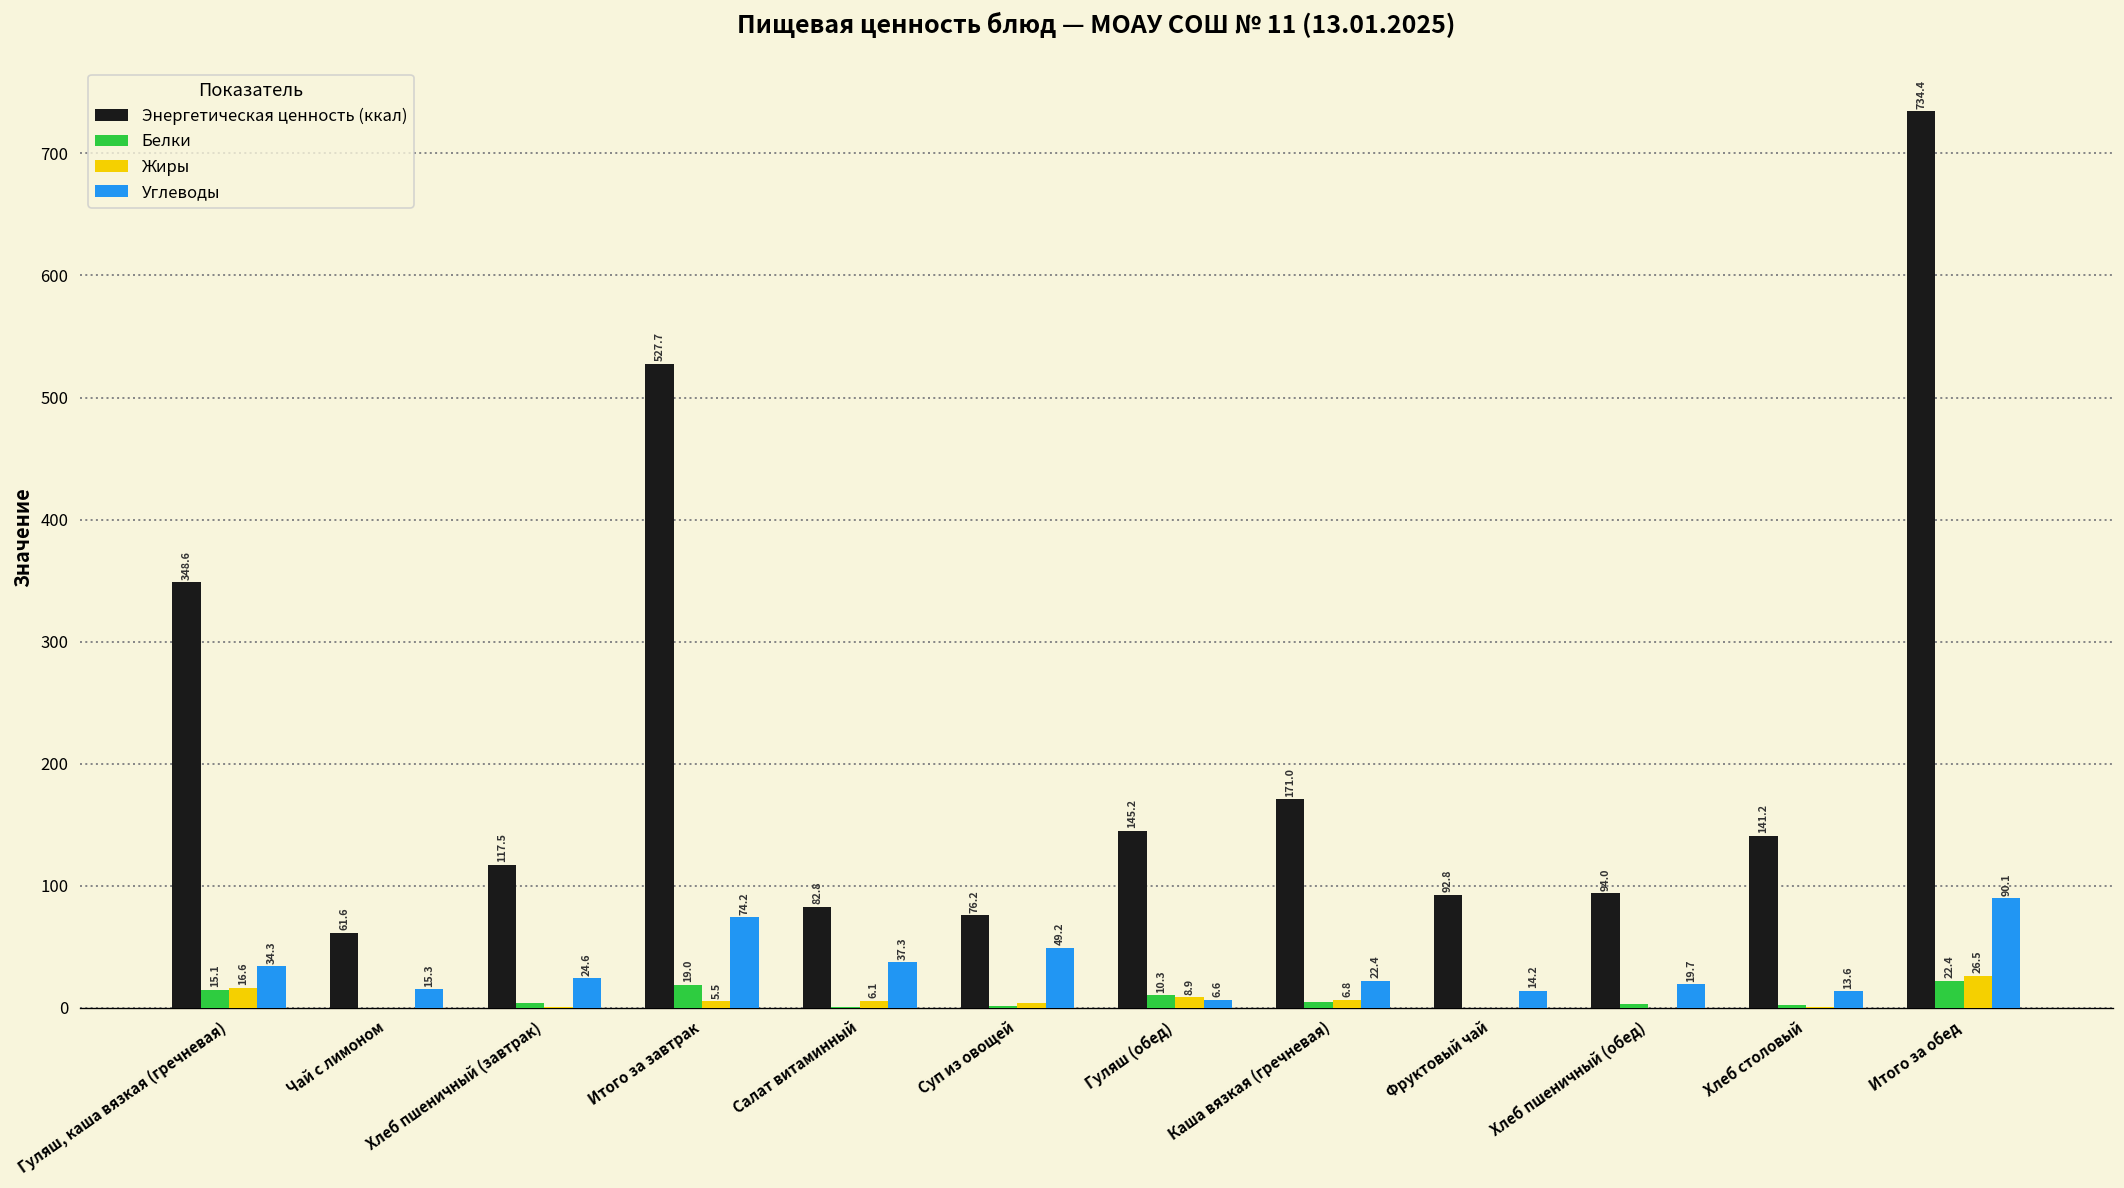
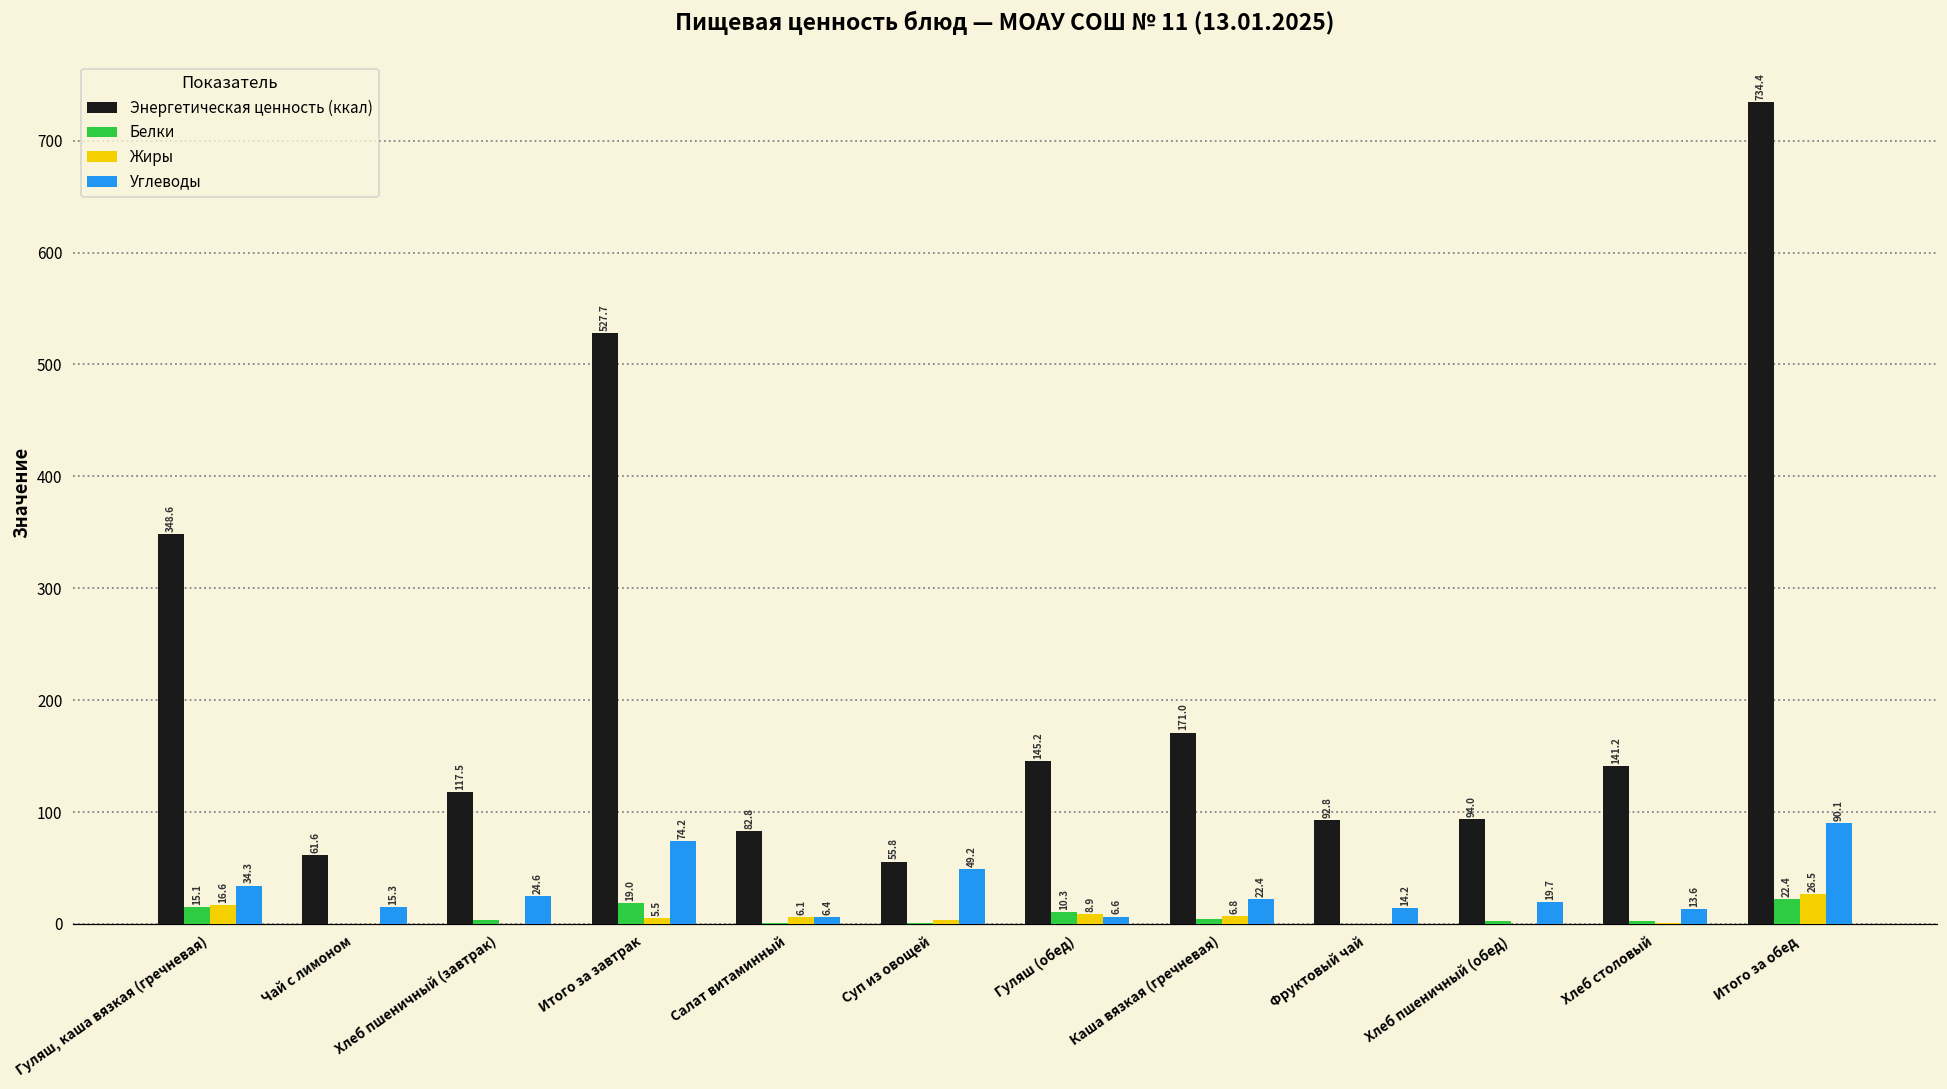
  {
    "Энергетическая ценность (ккал)": {
      "Гуляш, каша вязкая (гречневая)": 348.6,
      "Чай с лимоном": 61.6,
      "Хлеб пшеничный (завтрак)": 117.5,
      "Итого за завтрак": 527.7,
      "Салат витаминный": 82.8,
-     "Суп из овощей": 76.2,
+     "Суп из овощей": 55.8,
      "Гуляш (обед)": 145.2,
      "Каша вязкая (гречневая)": 171.0,
      "Фруктовый чай": 92.8,
      "Хлеб пшеничный (обед)": 94.0,
      "Хлеб столовый": 141.2,
      "Итого за обед": 734.4
    },
    "Белки": {
      "Гуляш, каша вязкая (гречневая)": 15.1,
      "Итого за завтрак": 19.0,
      "Гуляш (обед)": 10.3,
      "Итого за обед": 22.4
    },
    "Жиры": {
      "Гуляш, каша вязкая (гречневая)": 16.6,
      "Итого за завтрак": 5.5,
      "Салат витаминный": 6.1,
      "Гуляш (обед)": 8.9,
      "Каша вязкая (гречневая)": 6.8,
      "Итого за обед": 26.5
    },
    "Углеводы": {
      "Гуляш, каша вязкая (гречневая)": 34.3,
      "Чай с лимоном": 15.3,
      "Хлеб пшеничный (завтрак)": 24.6,
      "Итого за завтрак": 74.2,
-     "Салат витаминный": 37.3,
+     "Салат витаминный": 6.4,
      "Суп из овощей": 49.2,
      "Гуляш (обед)": 6.6,
      "Каша вязкая (гречневая)": 22.4,
      "Фруктовый чай": 14.2,
      "Хлеб пшеничный (обед)": 19.7,
      "Хлеб столовый": 13.6,
      "Итого за обед": 90.1
    }
  }
